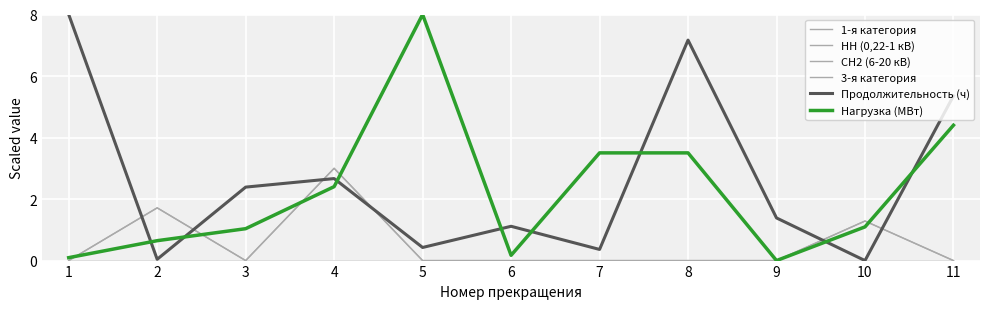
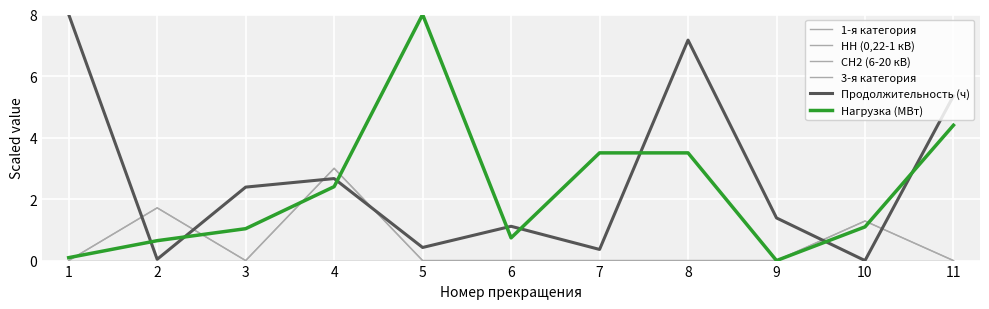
  {
    "Продолжительность (ч)": {
      "1": 8.0,
      "3": 2.4,
      "4": 2.7,
      "5": 0.4,
      "6": 1.1,
      "7": 0.4,
      "8": 7.2,
      "9": 1.4
    },
    "Нагрузка (МВт)": {
      "1": 0.1,
      "2": 0.6,
      "3": 1.0,
      "4": 2.4,
      "5": 8.0,
-     "6": 0.2,
+     "6": 0.7,
      "7": 3.5,
      "8": 3.5,
      "10": 1.1,
      "11": 4.4
    }
  }
